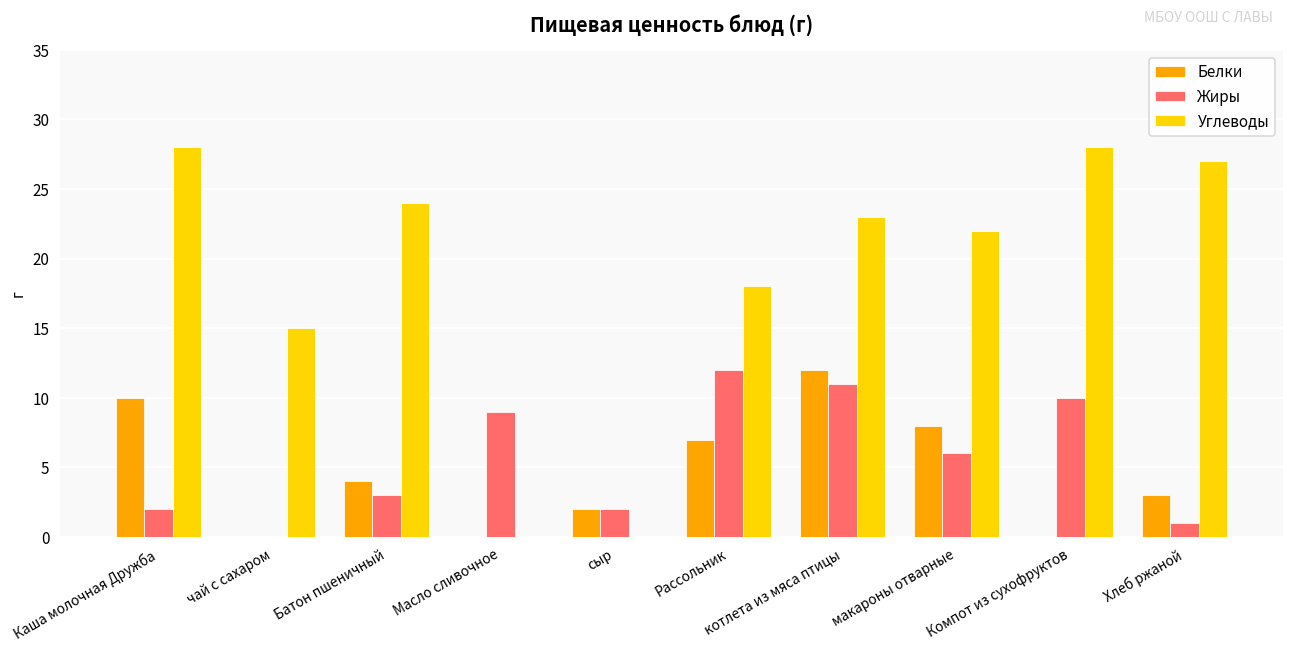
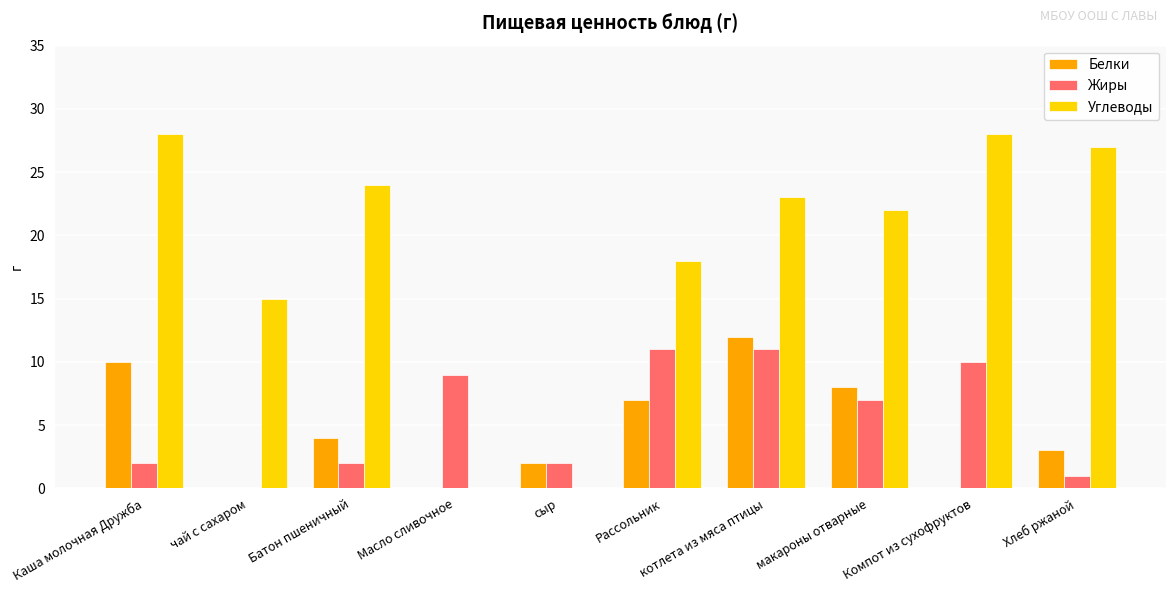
  {
    "Жиры": {
      "Каша молочная Дружба": 2,
      "чай с сахаром": 0,
-     "Батон пшеничный": 3,
+     "Батон пшеничный": 2,
      "Масло сливочное": 9,
      "сыр": 2,
-     "Рассольник": 12,
+     "Рассольник": 11,
      "котлета из мяса птицы": 11,
-     "макароны отварные": 6,
+     "макароны отварные": 7,
      "Компот из сухофруктов": 10,
      "Хлеб ржаной": 1
    }
  }
